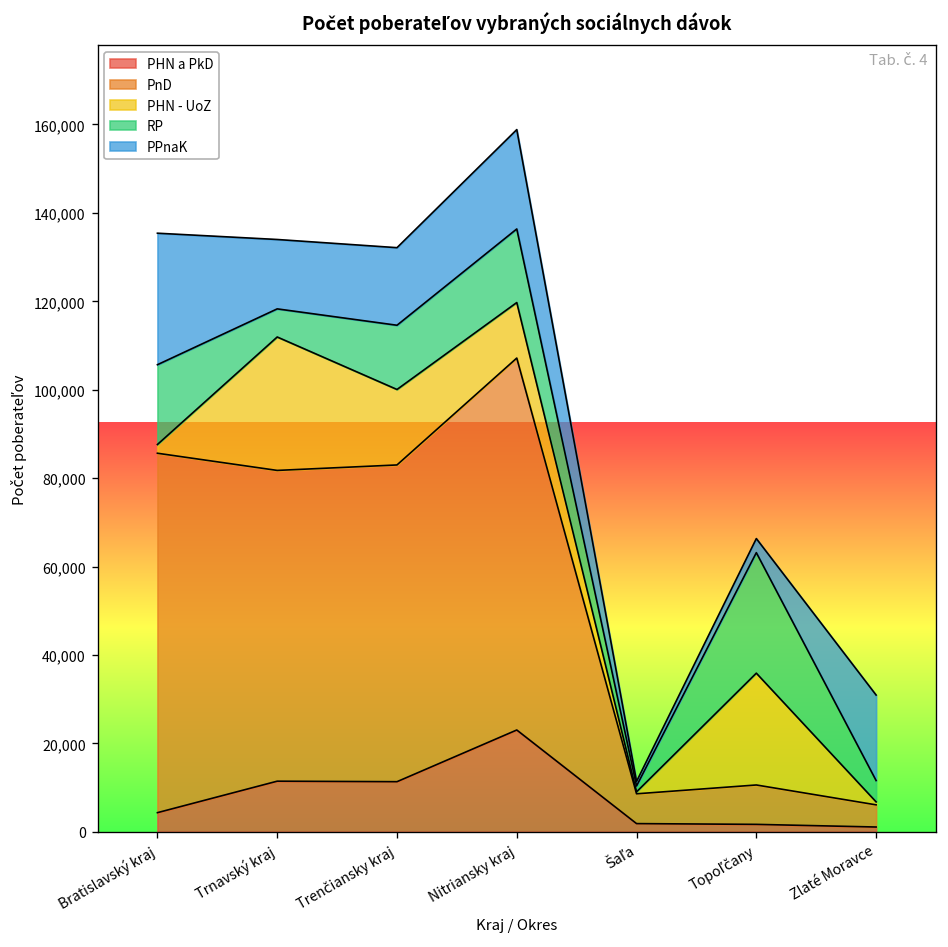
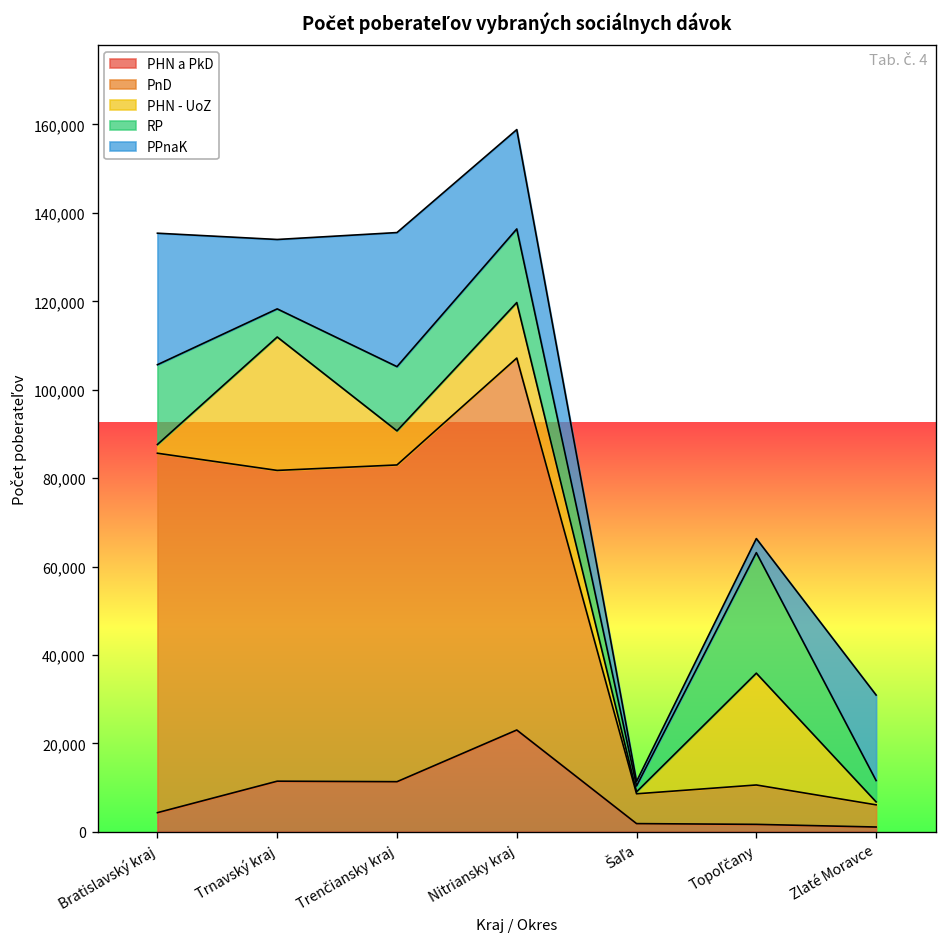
  {
    "PHN - UoZ": {
      "Bratislavský kraj": "2,000",
      "Trnavský kraj": "30,000",
-     "Trenčiansky kraj": "17,000",
+     "Trenčiansky kraj": "8,000",
      "Nitriansky kraj": "13,000",
      "Topoľčany": "25,000"
    },
    "RP": {
      "Bratislavský kraj": "18,000",
      "Trnavský kraj": "6,000",
      "Trenčiansky kraj": "15,000",
      "Nitriansky kraj": "17,000",
      "Šaľa": "1,000",
      "Topoľčany": "27,000",
      "Zlaté Moravce": "5,000"
    },
    "PPnaK": {
      "Bratislavský kraj": "30,000",
      "Trnavský kraj": "16,000",
-     "Trenčiansky kraj": "18,000",
+     "Trenčiansky kraj": "30,000",
      "Nitriansky kraj": "22,000",
      "Šaľa": "1,000",
      "Topoľčany": "3,000",
      "Zlaté Moravce": "19,000"
    }
  }
